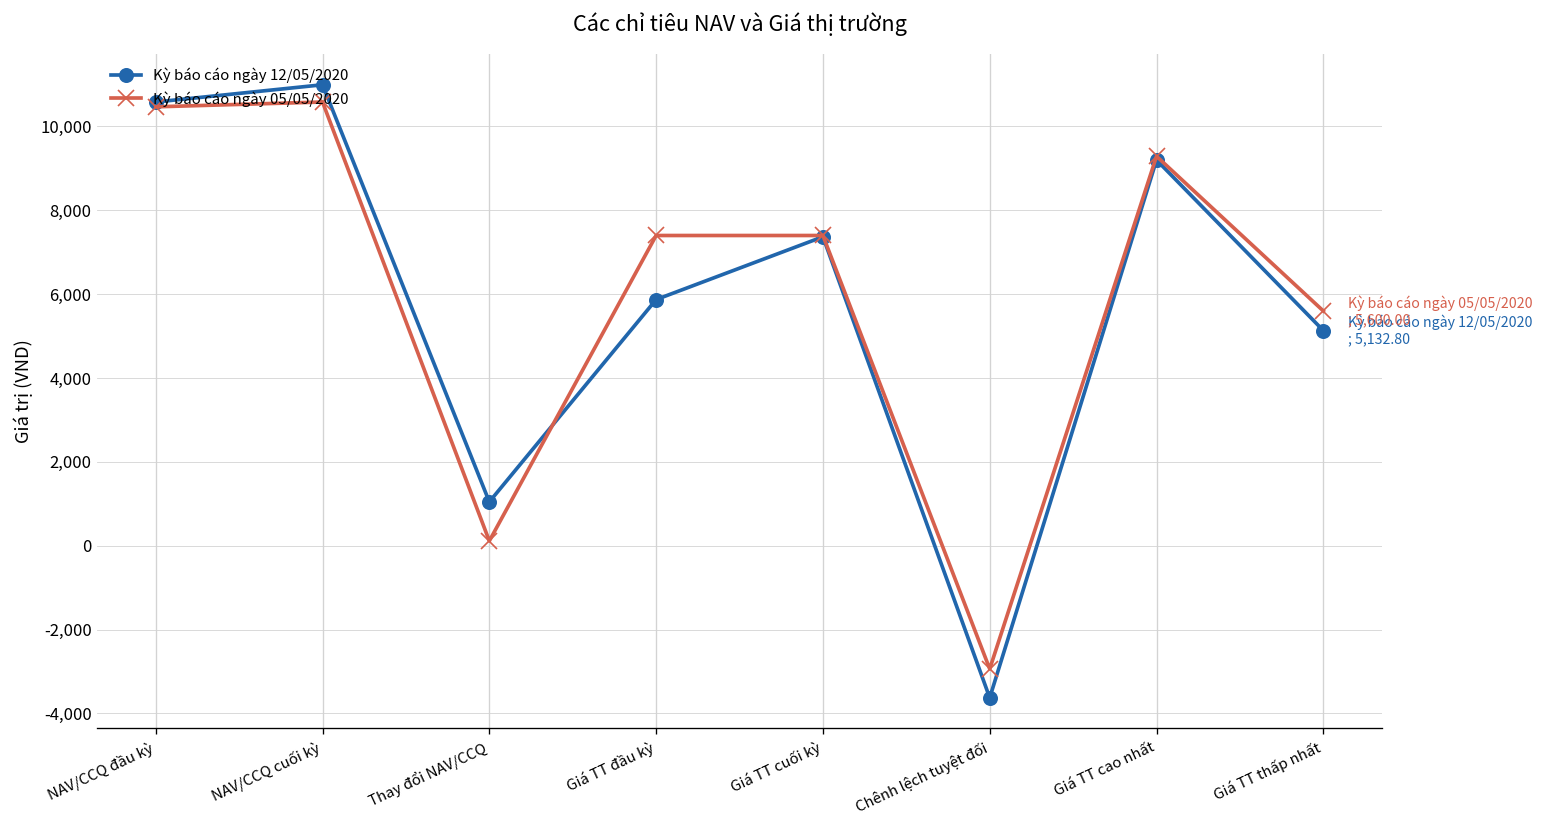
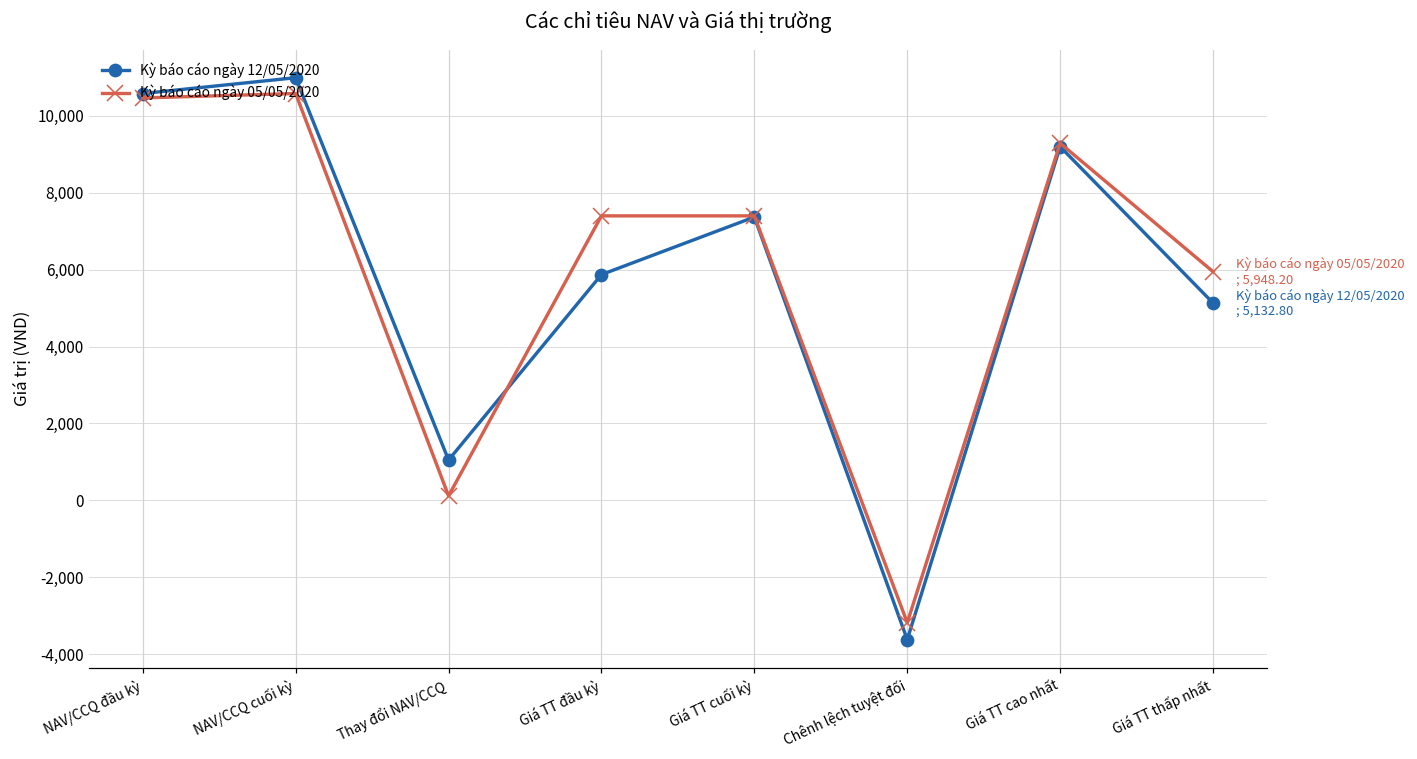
  {
    "Kỳ báo cáo ngày 12/05/2020": {
      "Giá TT thấp nhất": "5,132.80"
    },
    "Kỳ báo cáo ngày 05/05/2020": {
-     "Chênh lệch tuyệt đối": "-2,900",
-     "Giá TT thấp nhất": "5,600.00"
+     "Chênh lệch tuyệt đối": "-3,200",
+     "Giá TT thấp nhất": "5,948.20"
    }
  }
